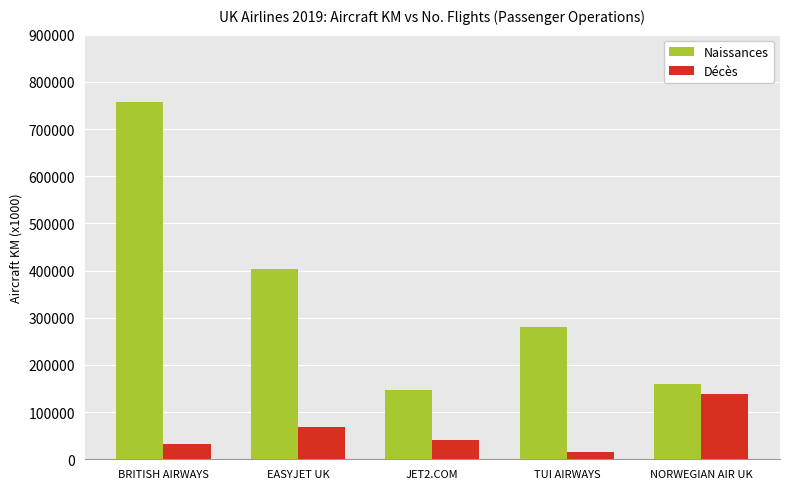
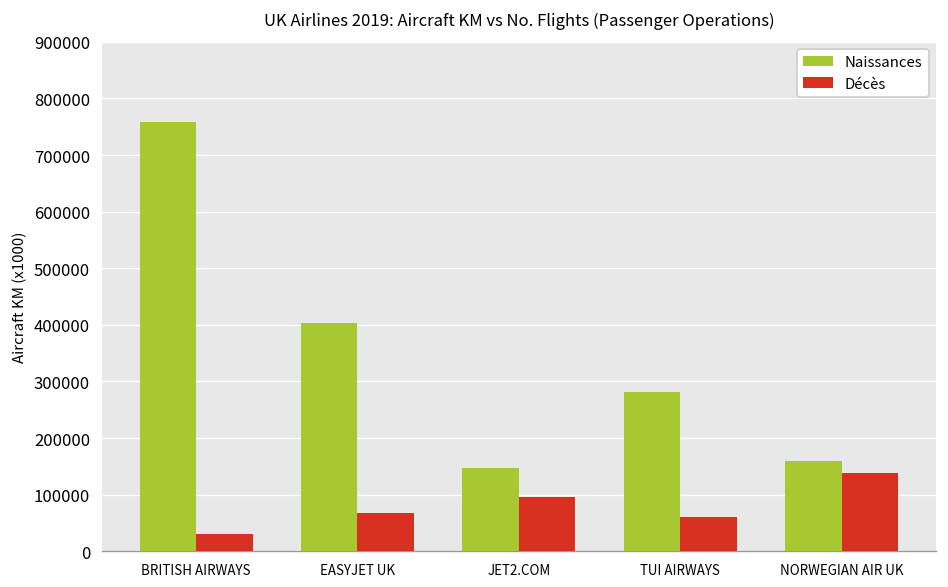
  {
    "Naissances": {
      "BRITISH AIRWAYS": 760000,
      "EASYJET UK": 400000,
      "JET2.COM": 150000,
      "TUI AIRWAYS": 280000,
      "NORWEGIAN AIR UK": 160000
    },
    "Décès": {
      "BRITISH AIRWAYS": 30000,
      "EASYJET UK": 70000,
-     "JET2.COM": 40000,
-     "TUI AIRWAYS": 20000,
+     "JET2.COM": 100000,
+     "TUI AIRWAYS": 60000,
      "NORWEGIAN AIR UK": 140000
    }
  }
